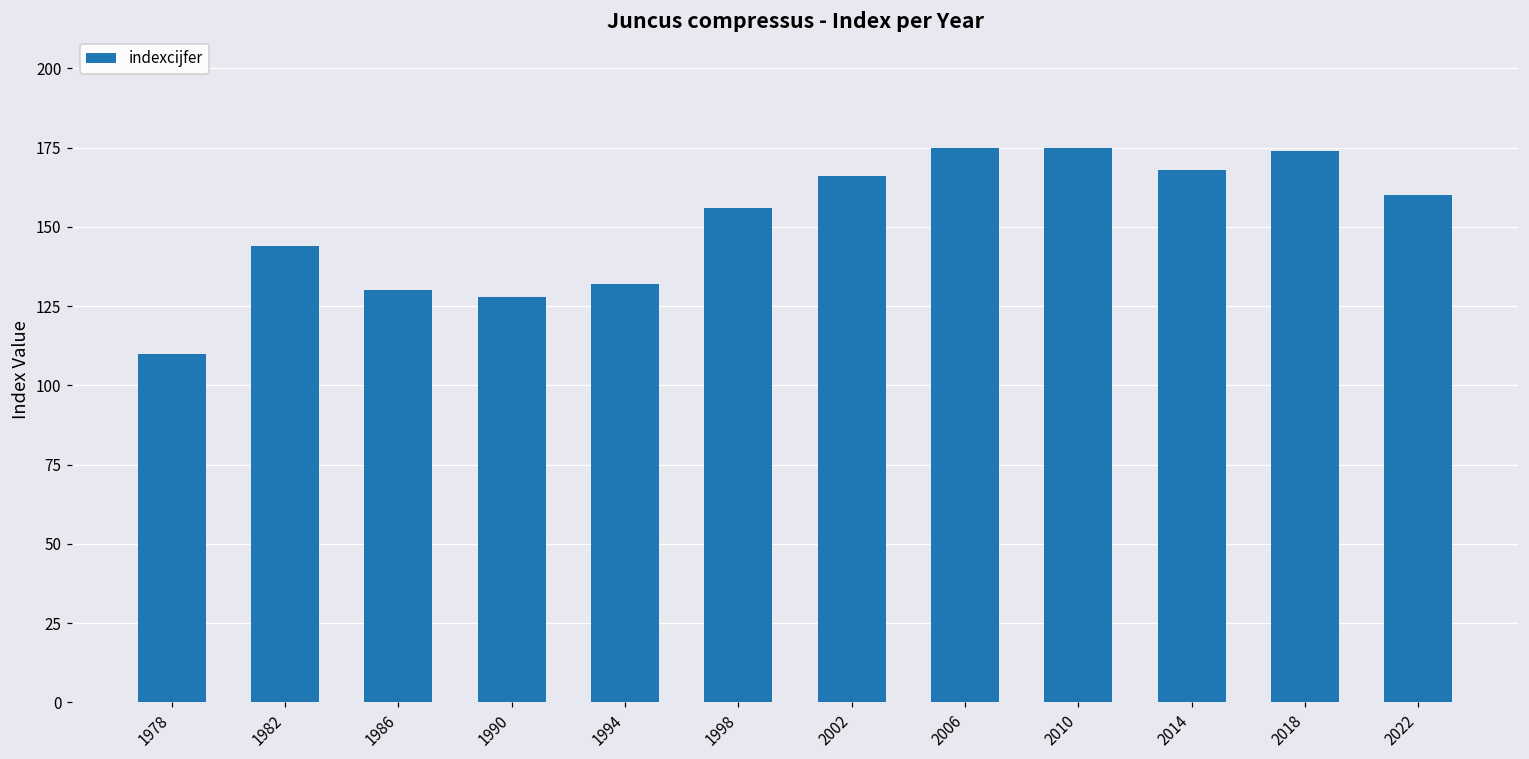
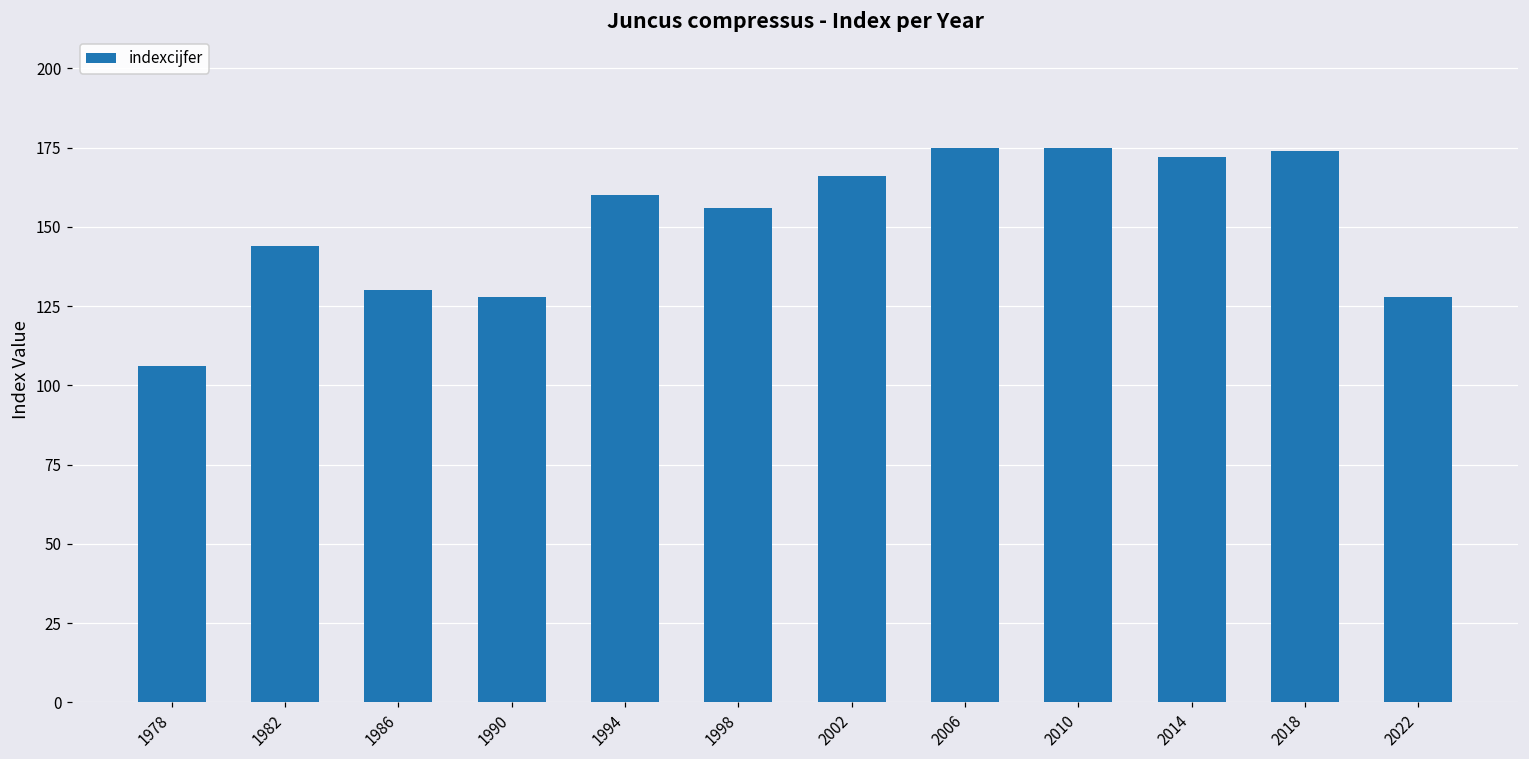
  {
-   "1978": 110,
+   "1978": 106,
    "1982": 144,
    "1986": 130,
    "1990": 128,
-   "1994": 132,
+   "1994": 160,
    "1998": 156,
    "2002": 166,
    "2006": 175,
    "2010": 175,
-   "2014": 168,
+   "2014": 172,
    "2018": 174,
-   "2022": 160
+   "2022": 128
  }
